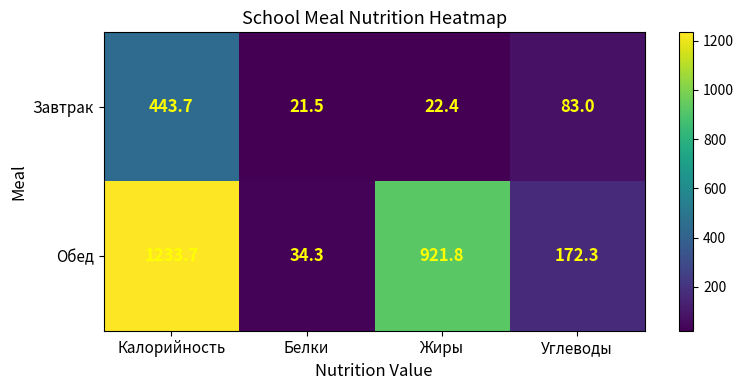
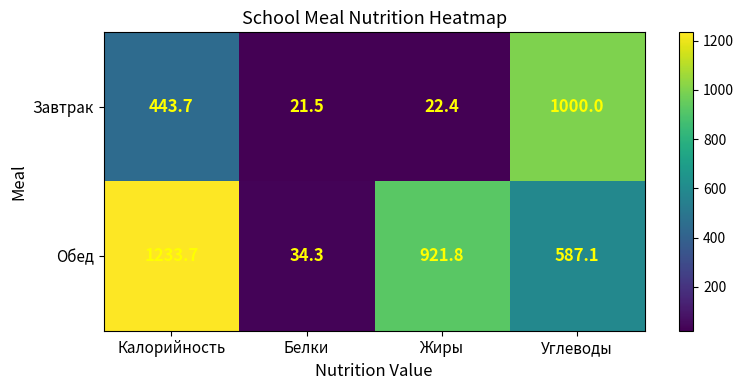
  {
    "Завтрак": {
      "Калорийность": 443.7,
      "Белки": 21.5,
      "Жиры": 22.4,
-     "Углеводы": 83.0
+     "Углеводы": 1000.0
    },
    "Обед": {
      "Белки": 34.3,
      "Жиры": 921.8,
-     "Углеводы": 172.3
+     "Углеводы": 587.1
    }
  }
